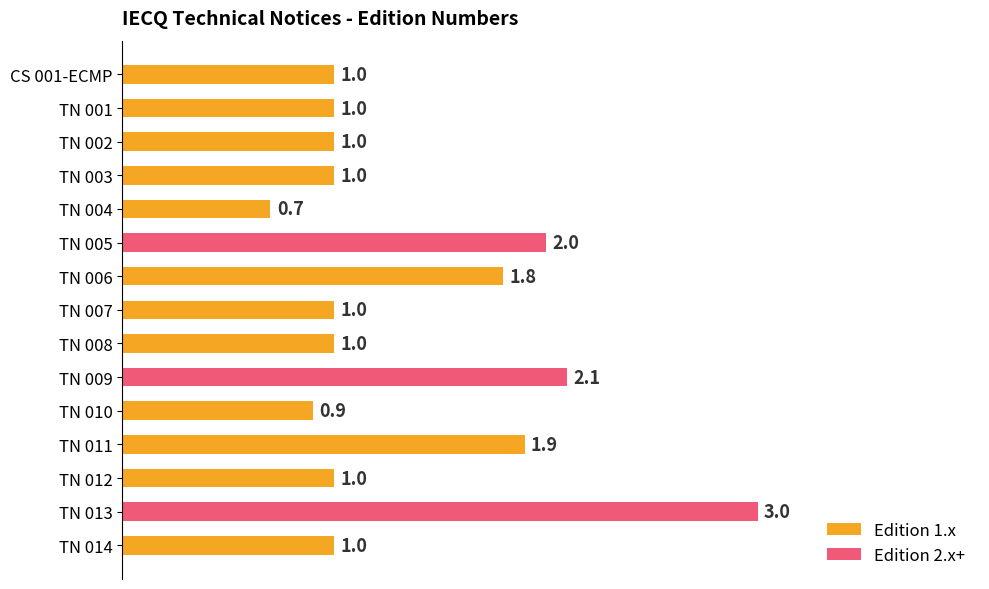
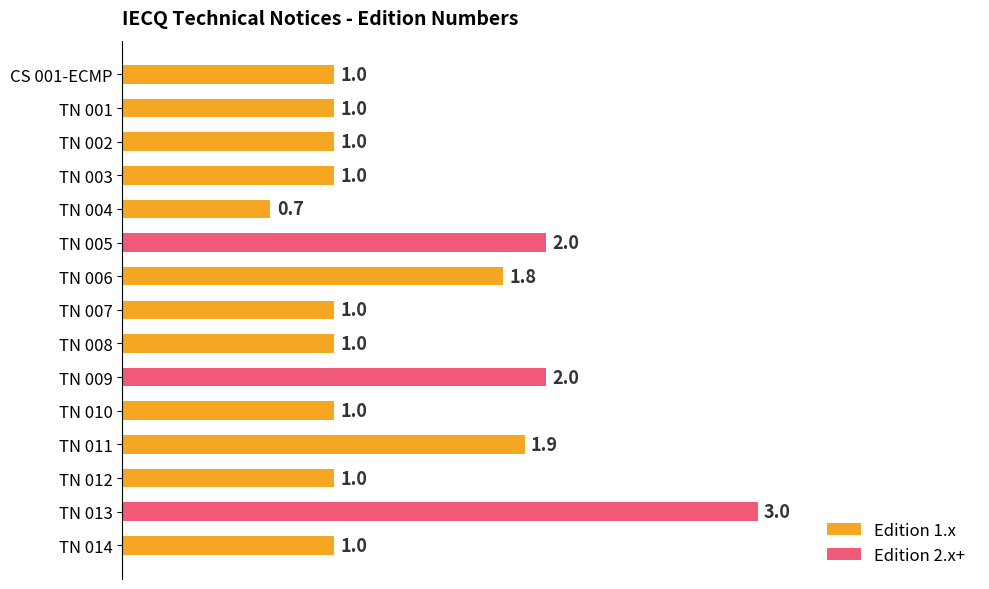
  {
    "CS 001-ECMP": 1.0,
    "TN 001": 1.0,
    "TN 002": 1.0,
    "TN 003": 1.0,
    "TN 004": 0.7,
    "TN 005": 2.0,
    "TN 006": 1.8,
    "TN 007": 1.0,
    "TN 008": 1.0,
-   "TN 009": 2.1,
-   "TN 010": 0.9,
+   "TN 009": 2.0,
+   "TN 010": 1.0,
    "TN 011": 1.9,
    "TN 012": 1.0,
    "TN 013": 3.0,
    "TN 014": 1.0
  }
